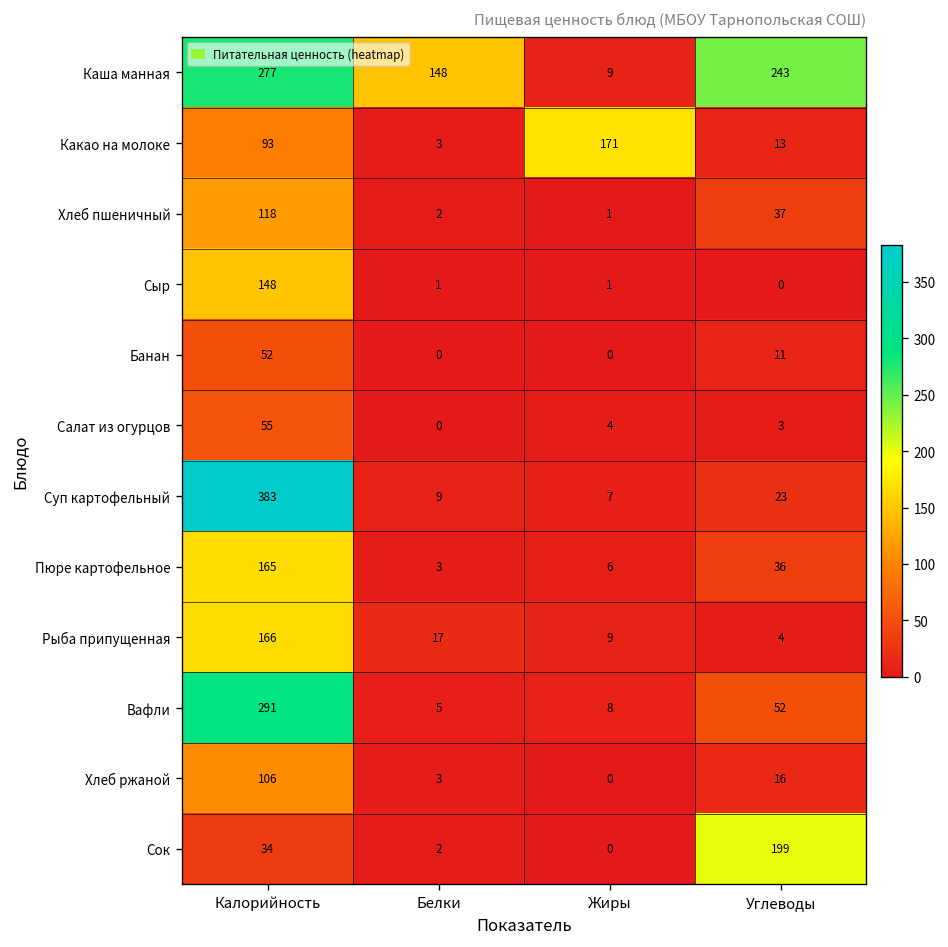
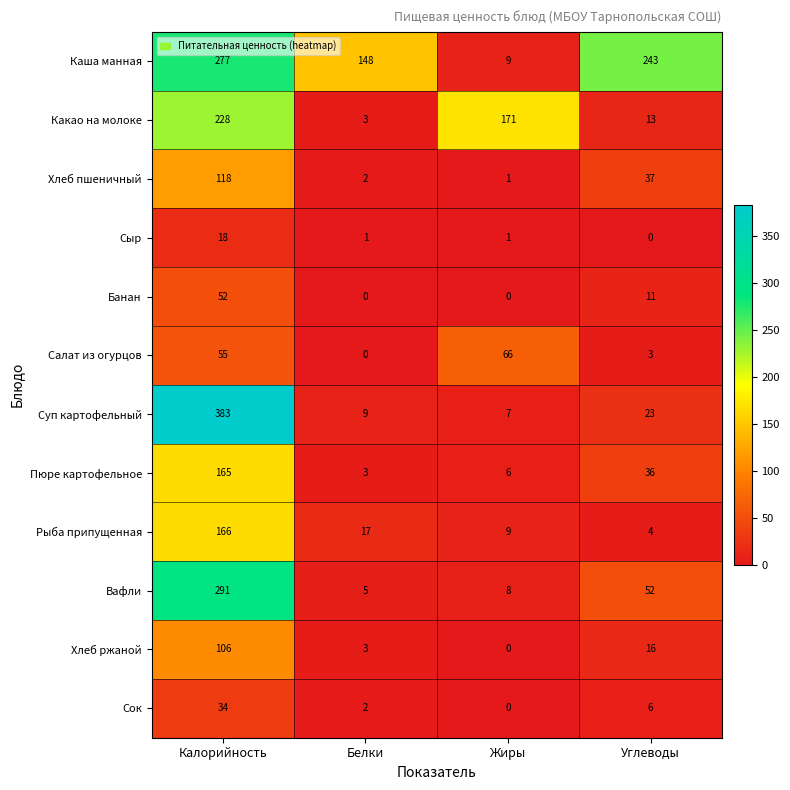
  {
    "Каша манная": {
      "Калорийность": 277,
      "Белки": 148,
      "Жиры": 9,
      "Углеводы": 243
    },
    "Какао на молоке": {
-     "Калорийность": 93,
+     "Калорийность": 228,
      "Белки": 3,
      "Жиры": 171,
      "Углеводы": 13
    },
    "Хлеб пшеничный": {
      "Калорийность": 118,
      "Белки": 2,
      "Жиры": 1,
      "Углеводы": 37
    },
    "Сыр": {
-     "Калорийность": 148,
+     "Калорийность": 18,
      "Белки": 1,
      "Жиры": 1,
      "Углеводы": 0
    },
    "Банан": {
      "Калорийность": 52,
      "Белки": 0,
      "Жиры": 0,
      "Углеводы": 11
    },
    "Салат из огурцов": {
      "Калорийность": 55,
      "Белки": 0,
-     "Жиры": 4,
+     "Жиры": 66,
      "Углеводы": 3
    },
    "Суп картофельный": {
      "Калорийность": 383,
      "Белки": 9,
      "Жиры": 7,
      "Углеводы": 23
    },
    "Пюре картофельное": {
      "Калорийность": 165,
      "Белки": 3,
      "Жиры": 6,
      "Углеводы": 36
    },
    "Рыба припущенная": {
      "Калорийность": 166,
      "Белки": 17,
      "Жиры": 9,
      "Углеводы": 4
    },
    "Вафли": {
      "Калорийность": 291,
      "Белки": 5,
      "Жиры": 8,
      "Углеводы": 52
    },
    "Хлеб ржаной": {
      "Калорийность": 106,
      "Белки": 3,
      "Жиры": 0,
      "Углеводы": 16
    },
    "Сок": {
      "Калорийность": 34,
      "Белки": 2,
      "Жиры": 0,
-     "Углеводы": 199
+     "Углеводы": 6
    }
  }
